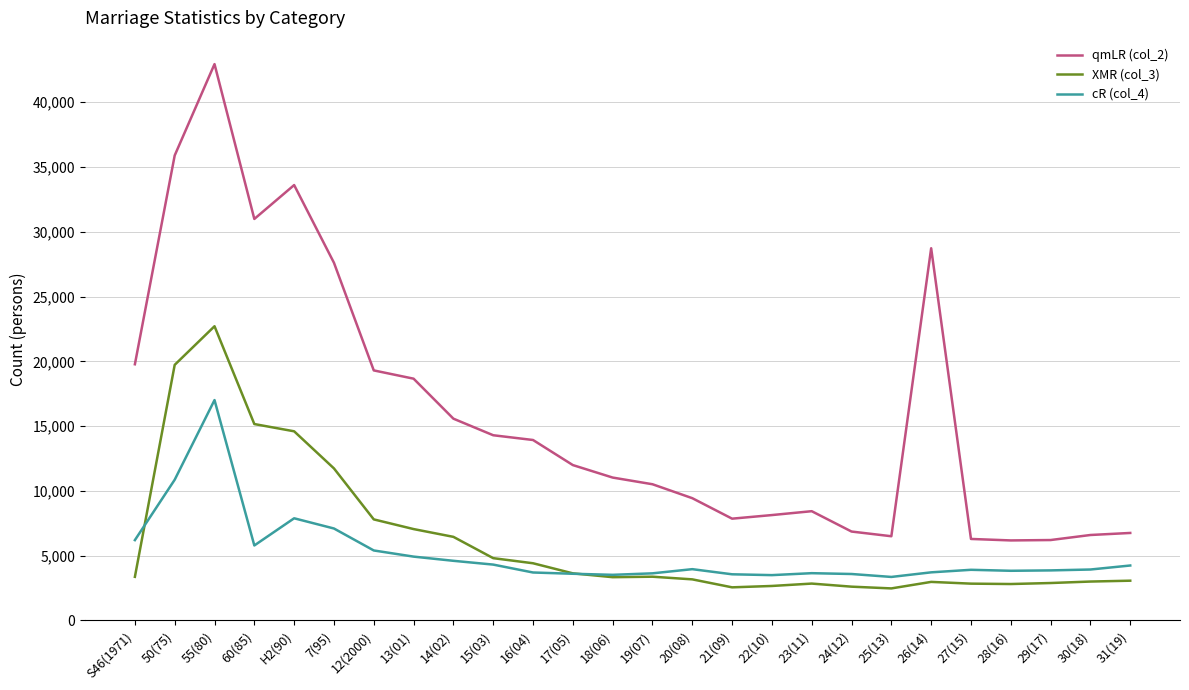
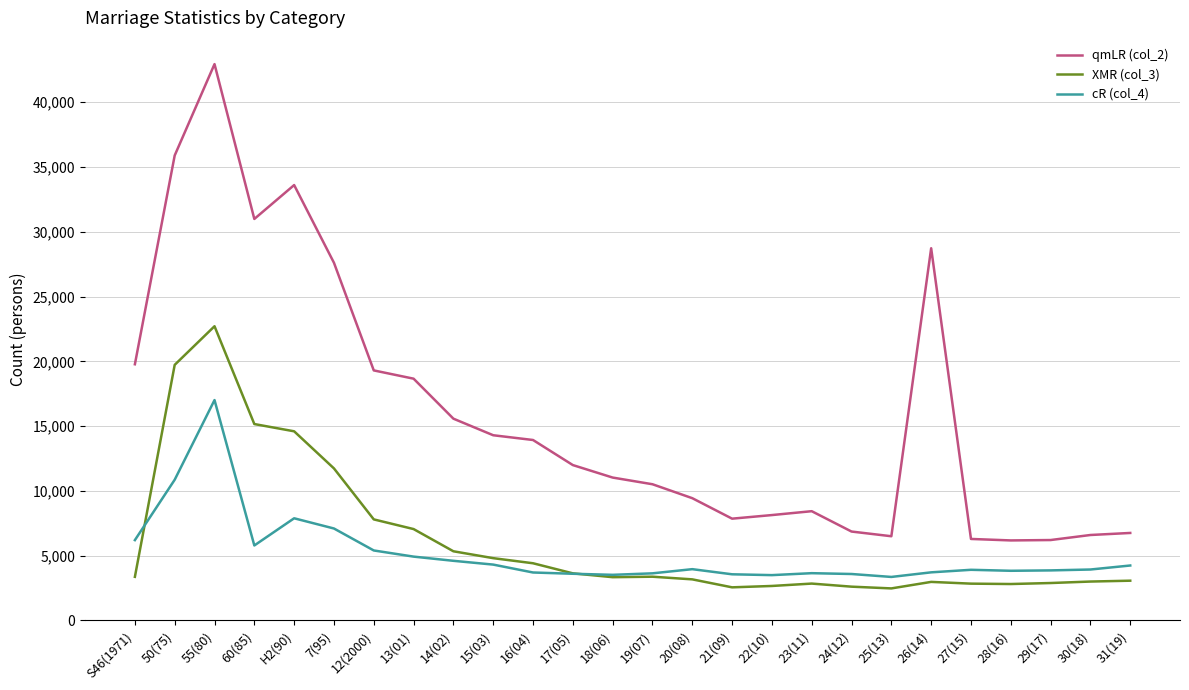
  {
    "qmLR (col_2)": {
      "S46(1971)": "19,800",
      "50(75)": "35,900",
      "55(80)": "42,900",
      "60(85)": "31,000",
      "H2(90)": "33,600",
      "7(95)": "27,600",
      "12(2000)": "19,300",
      "13(01)": "18,700",
      "14(02)": "15,600",
      "15(03)": "14,300",
      "16(04)": "13,900",
      "17(05)": "12,000",
      "18(06)": "11,000",
      "19(07)": "10,500",
      "20(08)": "9,400",
      "21(09)": "7,900",
      "22(10)": "8,100",
      "23(11)": "8,400",
      "24(12)": "6,900",
      "25(13)": "6,500",
      "26(14)": "28,700",
      "27(15)": "6,300",
      "28(16)": "6,200",
      "29(17)": "6,200",
      "30(18)": "6,600",
      "31(19)": "6,700"
    },
    "XMR (col_3)": {
      "S46(1971)": "3,400",
      "50(75)": "19,700",
      "55(80)": "22,700",
      "60(85)": "15,200",
      "H2(90)": "14,600",
      "7(95)": "11,700",
      "12(2000)": "7,800",
      "13(01)": "7,000",
-     "14(02)": "6,400",
+     "14(02)": "5,300",
      "15(03)": "4,800",
      "16(04)": "4,400",
      "19(07)": "3,400",
      "20(08)": "3,200",
      "21(09)": "2,500",
      "22(10)": "2,700",
      "23(11)": "2,800",
      "24(12)": "2,600",
      "25(13)": "2,500",
      "26(14)": "3,000",
      "27(15)": "2,800",
      "28(16)": "2,800",
      "29(17)": "2,900",
      "30(18)": "3,000",
      "31(19)": "3,100"
    },
    "cR (col_4)": {
      "S46(1971)": "6,200",
      "50(75)": "10,900",
      "55(80)": "17,000",
      "60(85)": "5,800",
      "H2(90)": "7,900",
      "7(95)": "7,100",
      "12(2000)": "5,400",
      "13(01)": "4,900",
      "14(02)": "4,600",
      "15(03)": "4,300",
      "16(04)": "3,700",
      "19(07)": "3,600",
      "20(08)": "4,000",
      "21(09)": "3,600",
      "22(10)": "3,500",
      "23(11)": "3,600",
      "24(12)": "3,600",
      "25(13)": "3,400",
      "26(14)": "3,700",
      "27(15)": "3,900",
      "28(16)": "3,800",
      "29(17)": "3,900",
      "30(18)": "3,900",
      "31(19)": "4,200"
    }
  }
